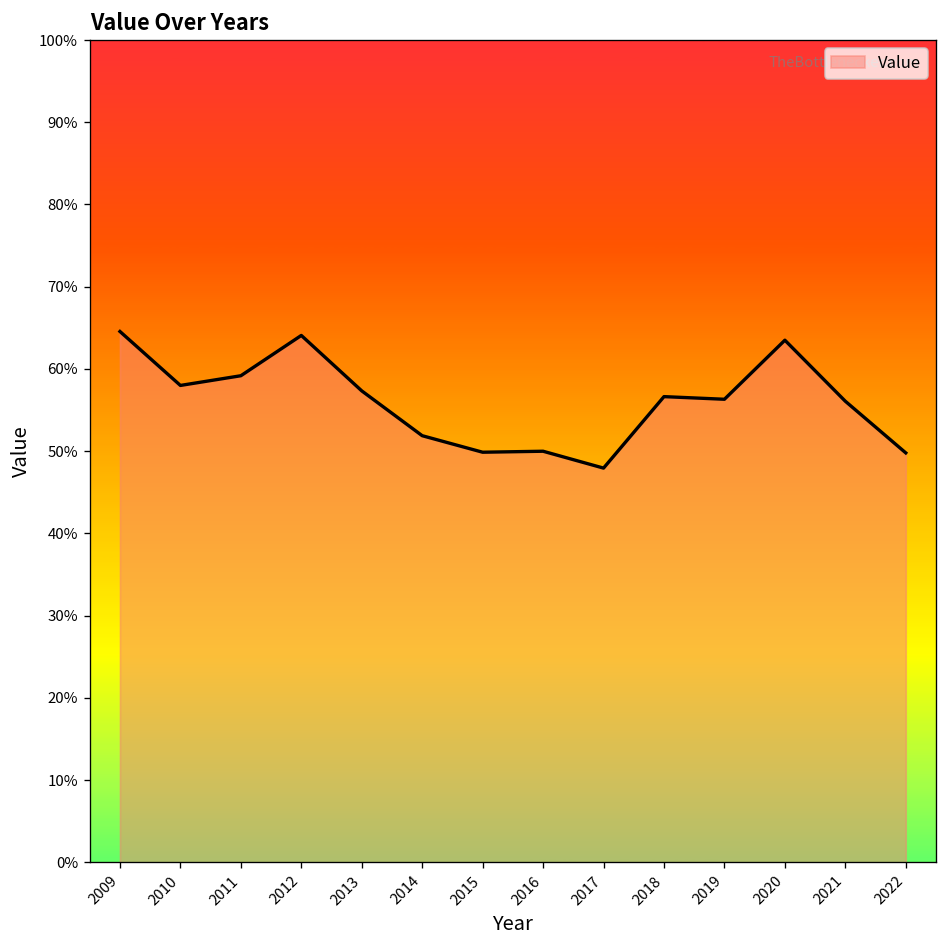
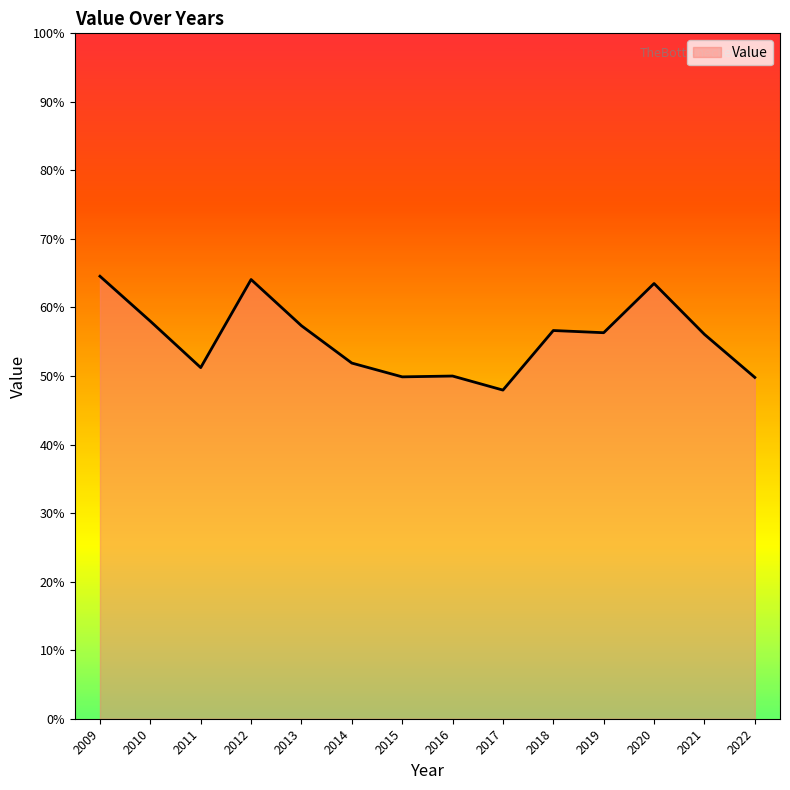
  {
    "2009": "65%",
    "2010": "58%",
-   "2011": "59%",
+   "2011": "51%",
    "2012": "64%",
    "2013": "57%",
    "2014": "52%",
    "2015": "50%",
    "2016": "50%",
    "2017": "48%",
    "2018": "57%",
    "2019": "56%",
    "2020": "64%",
    "2021": "56%",
    "2022": "50%"
  }
